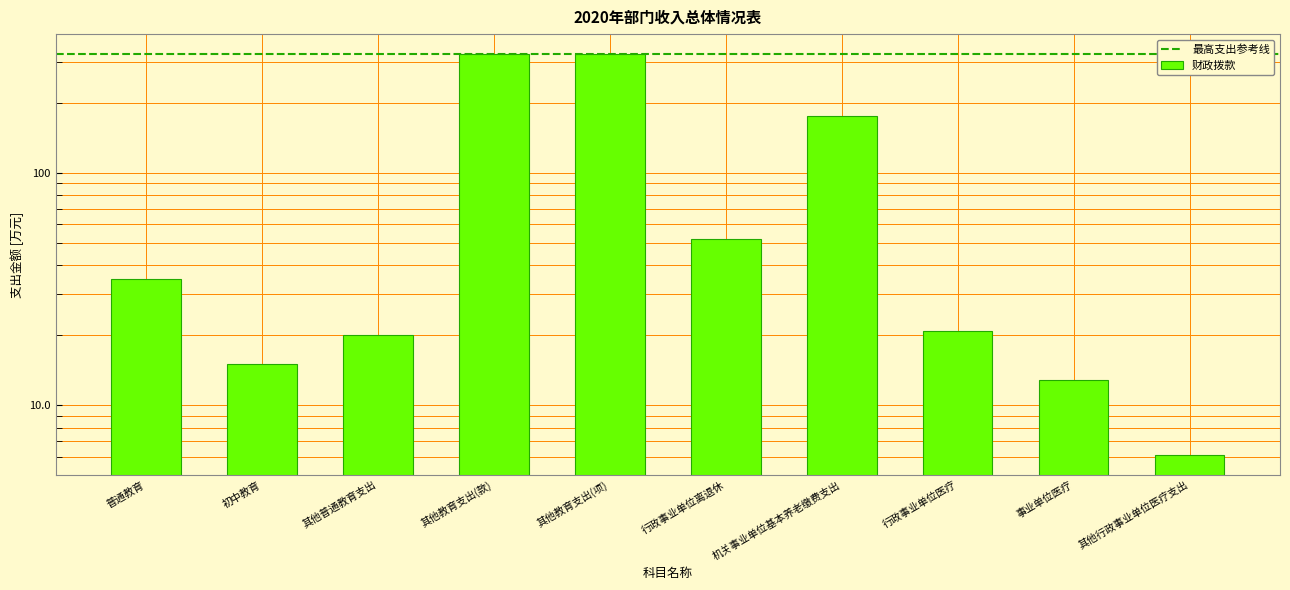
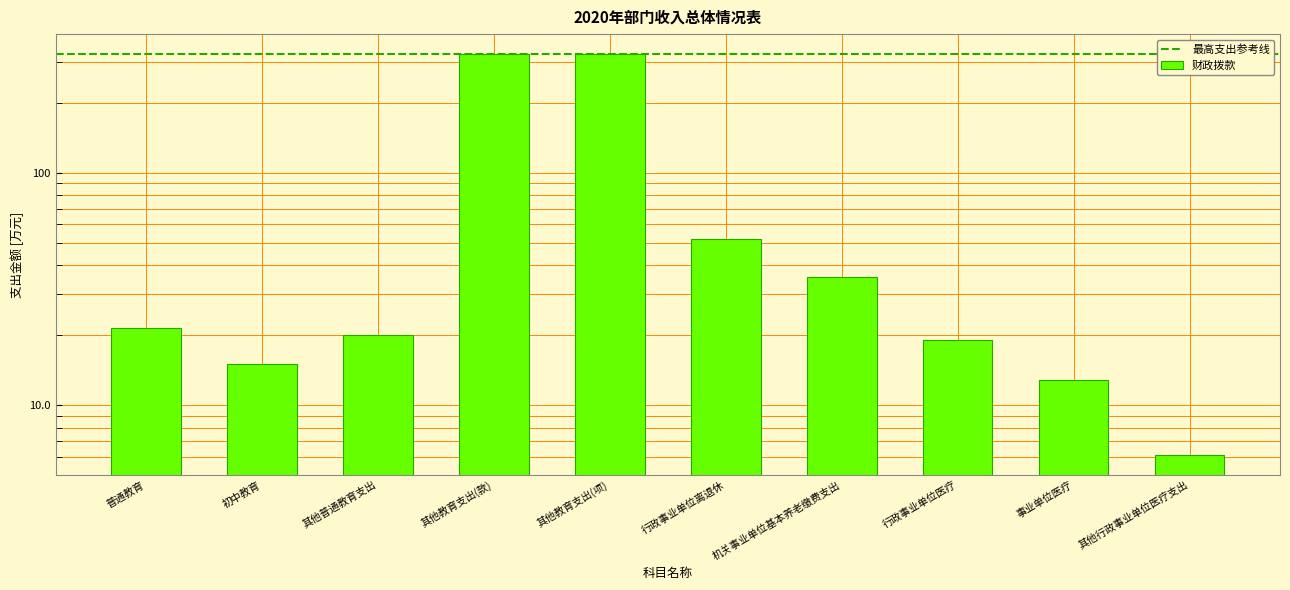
  {
-   "普通教育": 35,
+   "普通教育": 21,
    "初中教育": 15,
    "其他普通教育支出": 20,
    "其他教育支出(款)": 320,
    "其他教育支出(项)": 320,
    "行政事业单位离退休": 52,
-   "机关事业单位基本养老缴费支出": 170,
-   "行政事业单位医疗": 21,
+   "机关事业单位基本养老缴费支出": 36,
+   "行政事业单位医疗": 19,
    "事业单位医疗": 13,
    "其他行政事业单位医疗支出": 6
  }
